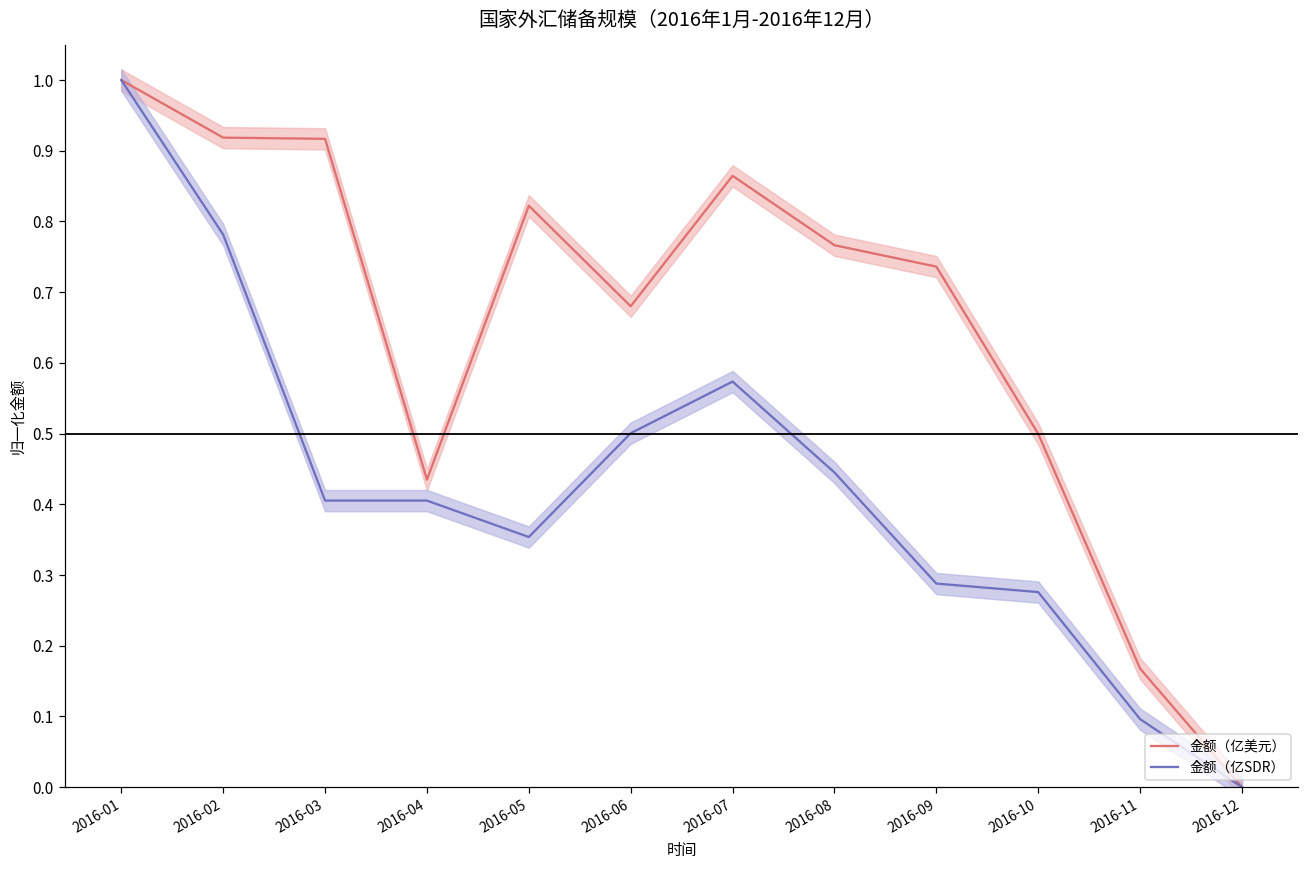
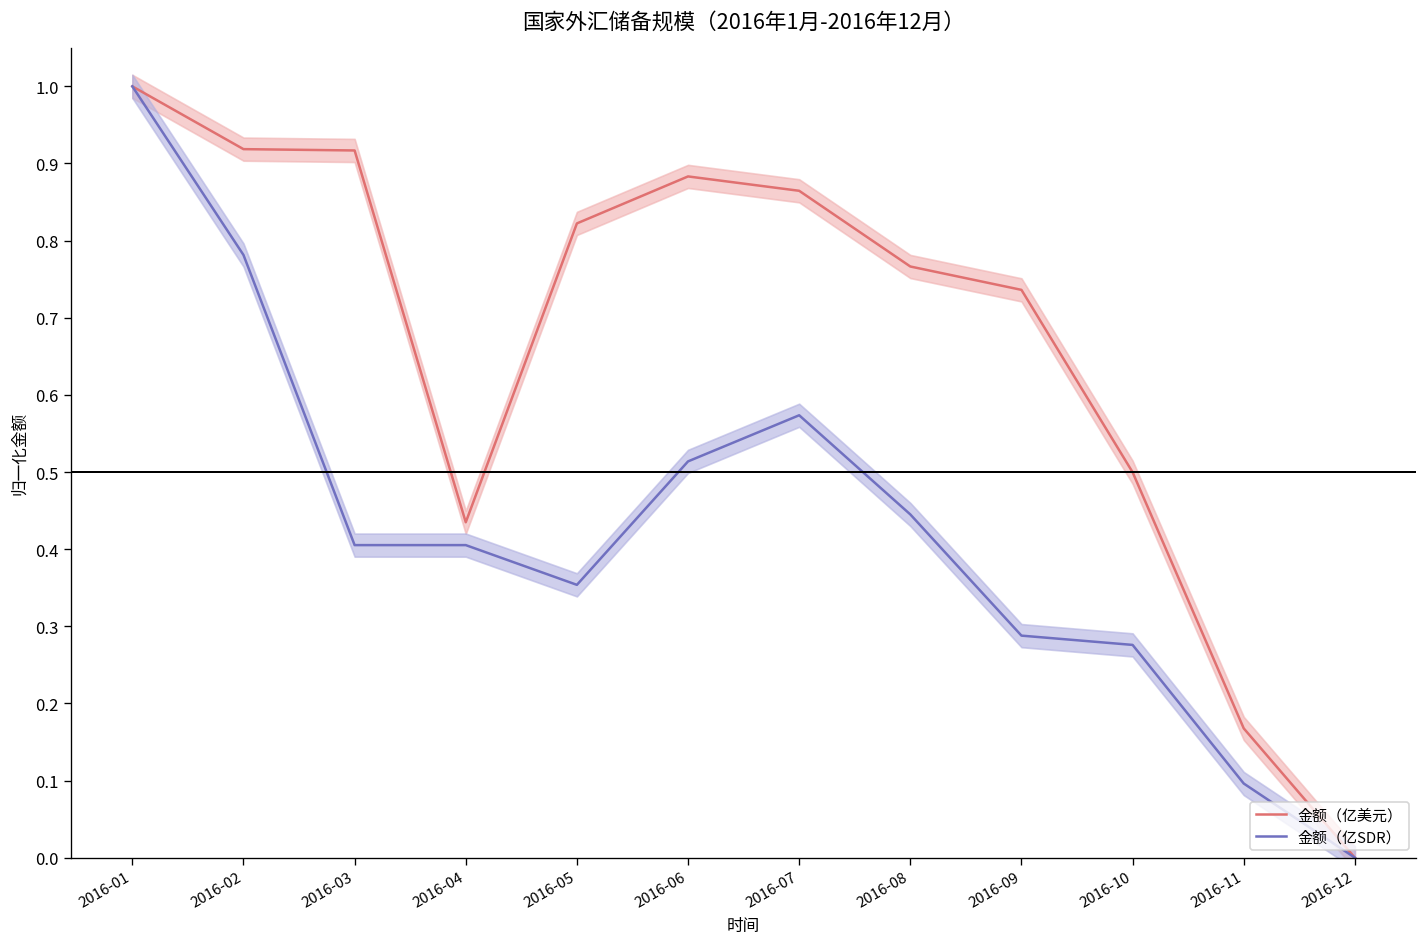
  {
    "金额（亿美元）": {
      "2016-02": 0.92,
      "2016-03": 0.92,
      "2016-04": 0.43,
      "2016-05": 0.82,
-     "2016-06": 0.68,
+     "2016-06": 0.88,
      "2016-07": 0.86,
      "2016-08": 0.77,
      "2016-09": 0.74,
      "2016-10": 0.50,
      "2016-11": 0.17
    },
    "金额（亿SDR）": {
      "2016-02": 0.78,
      "2016-03": 0.41,
      "2016-04": 0.41,
      "2016-05": 0.35,
-     "2016-06": 0.50,
+     "2016-06": 0.51,
      "2016-07": 0.57,
      "2016-08": 0.45,
      "2016-09": 0.29,
      "2016-10": 0.28,
      "2016-11": 0.10
    }
  }
